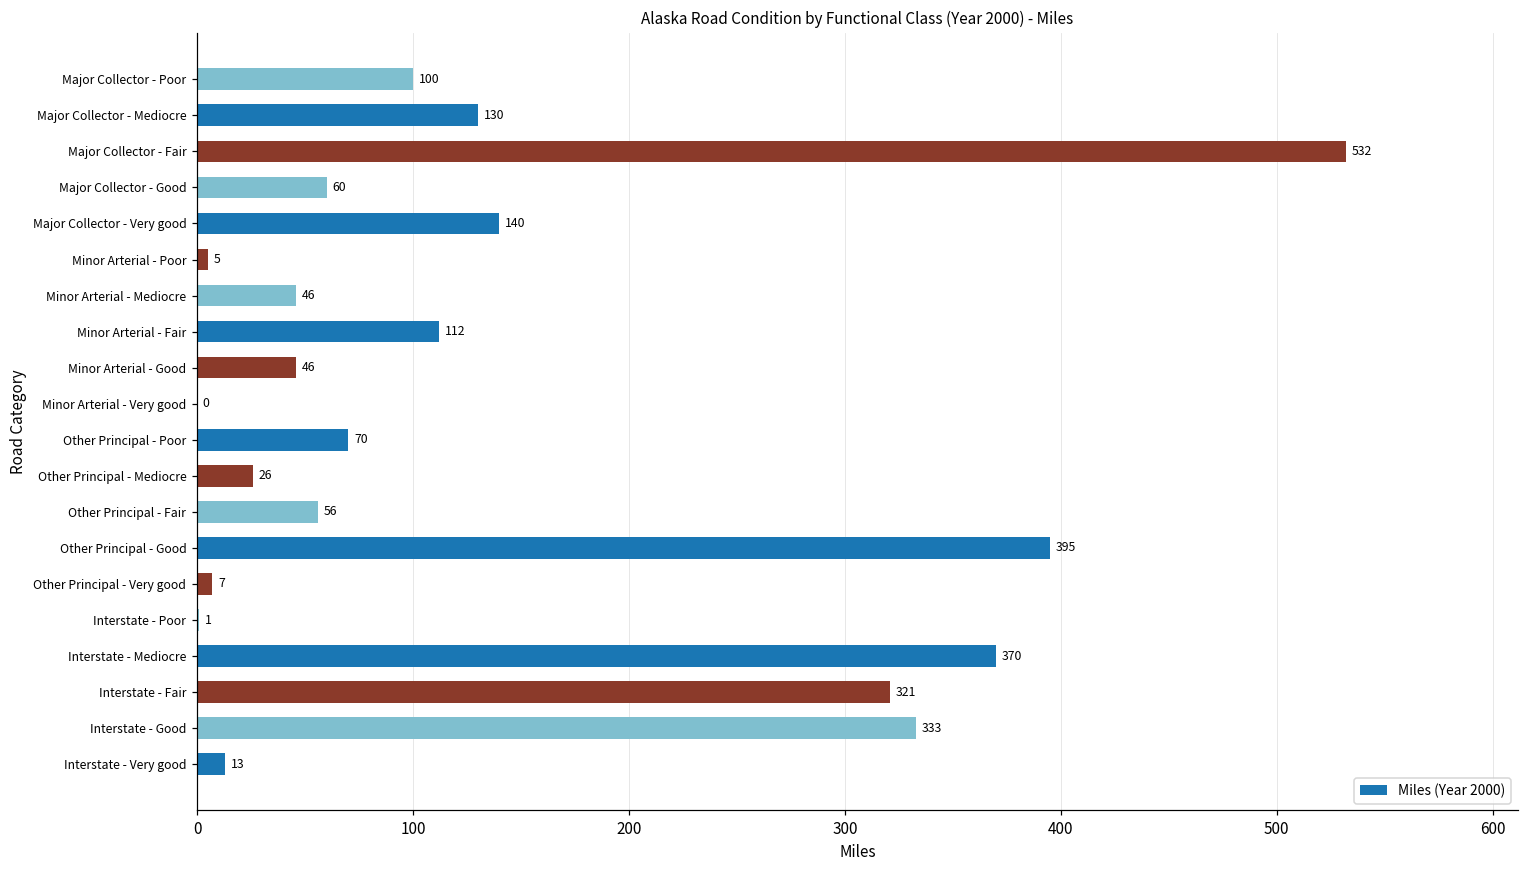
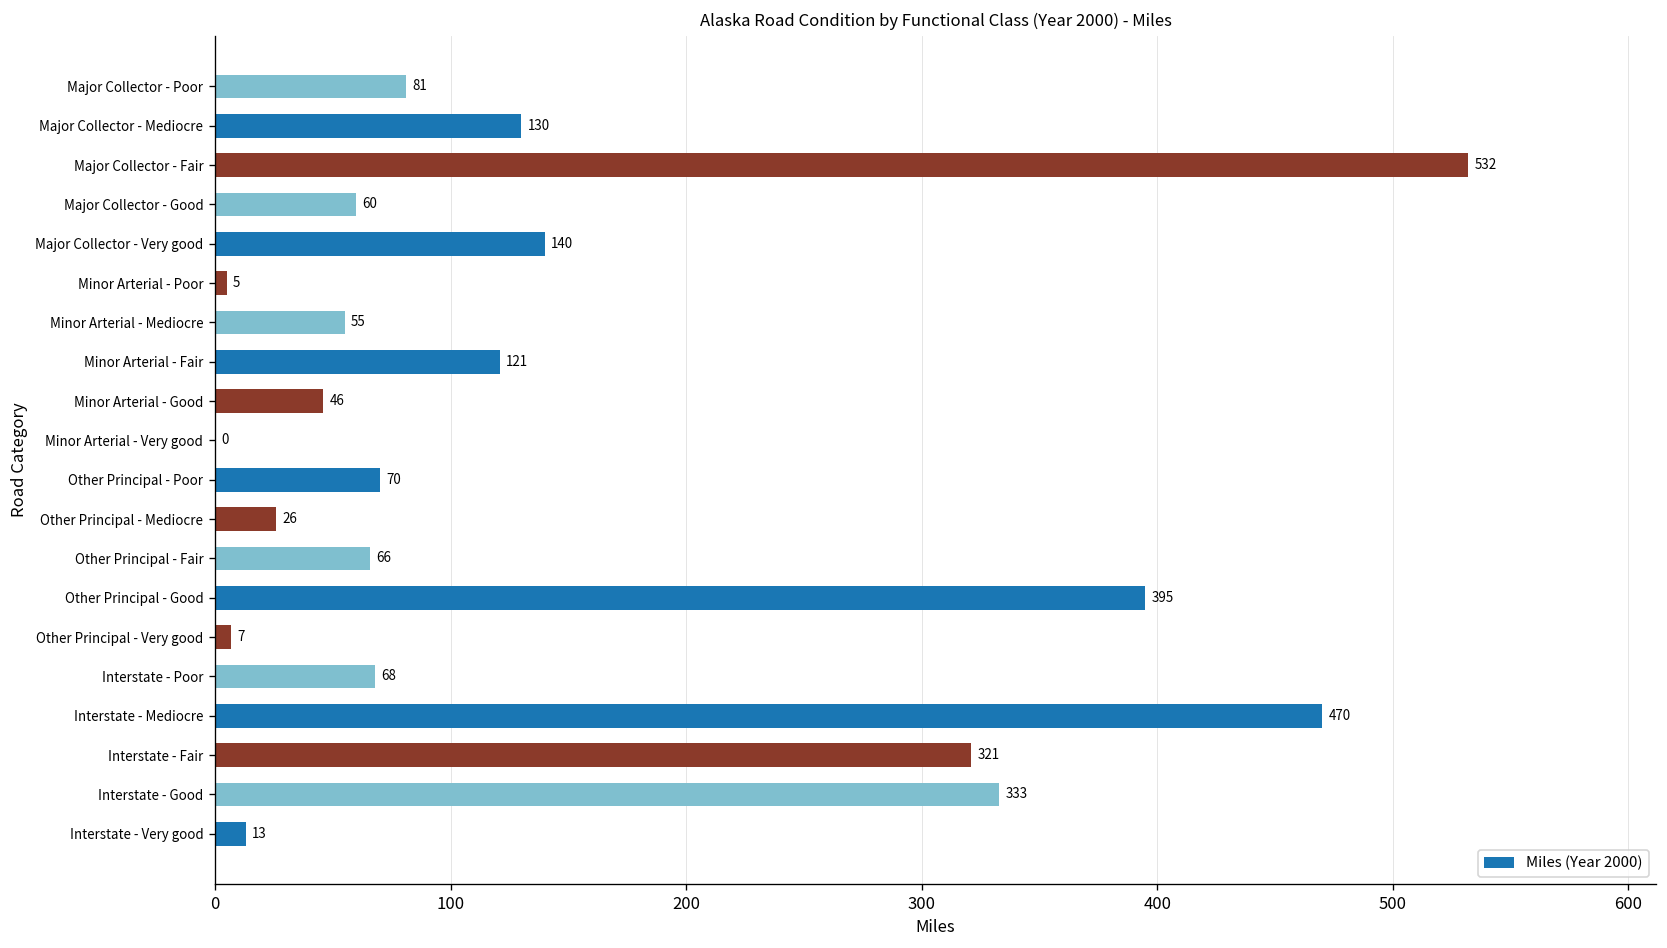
  {
-   "Major Collector - Poor": 100,
+   "Major Collector - Poor": 81,
    "Major Collector - Mediocre": 130,
    "Major Collector - Fair": 532,
    "Major Collector - Good": 60,
    "Major Collector - Very good": 140,
    "Minor Arterial - Poor": 5,
-   "Minor Arterial - Mediocre": 46,
-   "Minor Arterial - Fair": 112,
+   "Minor Arterial - Mediocre": 55,
+   "Minor Arterial - Fair": 121,
    "Minor Arterial - Good": 46,
    "Minor Arterial - Very good": 0,
    "Other Principal - Poor": 70,
    "Other Principal - Mediocre": 26,
-   "Other Principal - Fair": 56,
+   "Other Principal - Fair": 66,
    "Other Principal - Good": 395,
    "Other Principal - Very good": 7,
-   "Interstate - Poor": 1,
-   "Interstate - Mediocre": 370,
+   "Interstate - Poor": 68,
+   "Interstate - Mediocre": 470,
    "Interstate - Fair": 321,
    "Interstate - Good": 333,
    "Interstate - Very good": 13
  }
